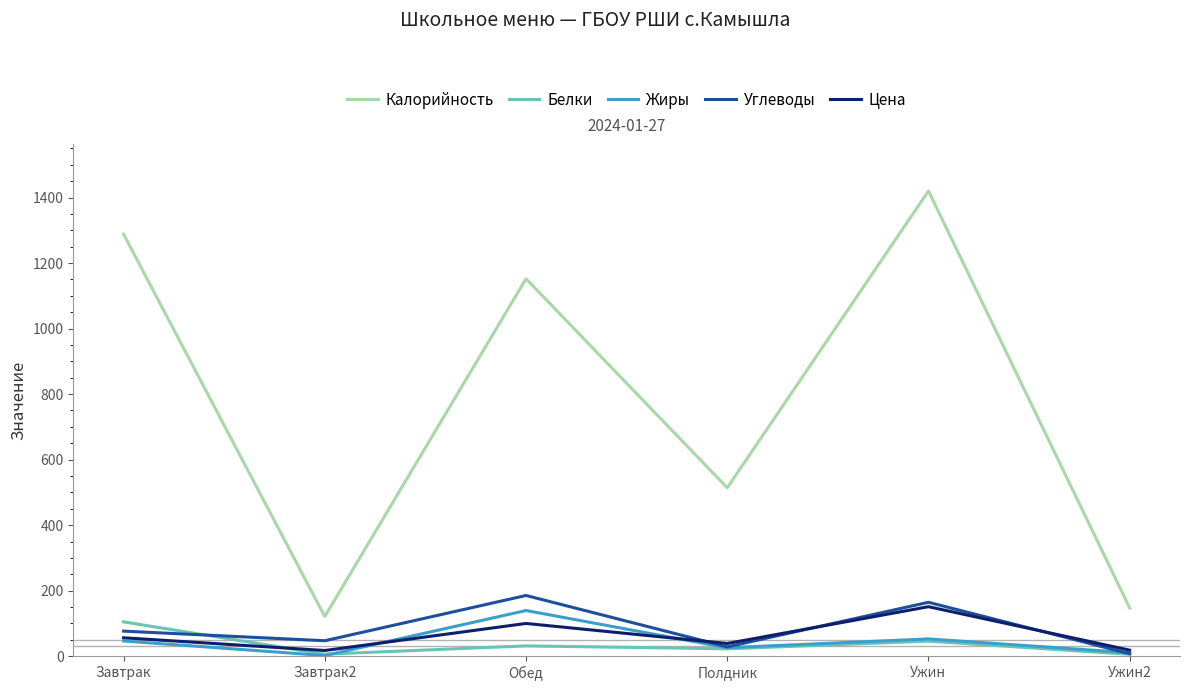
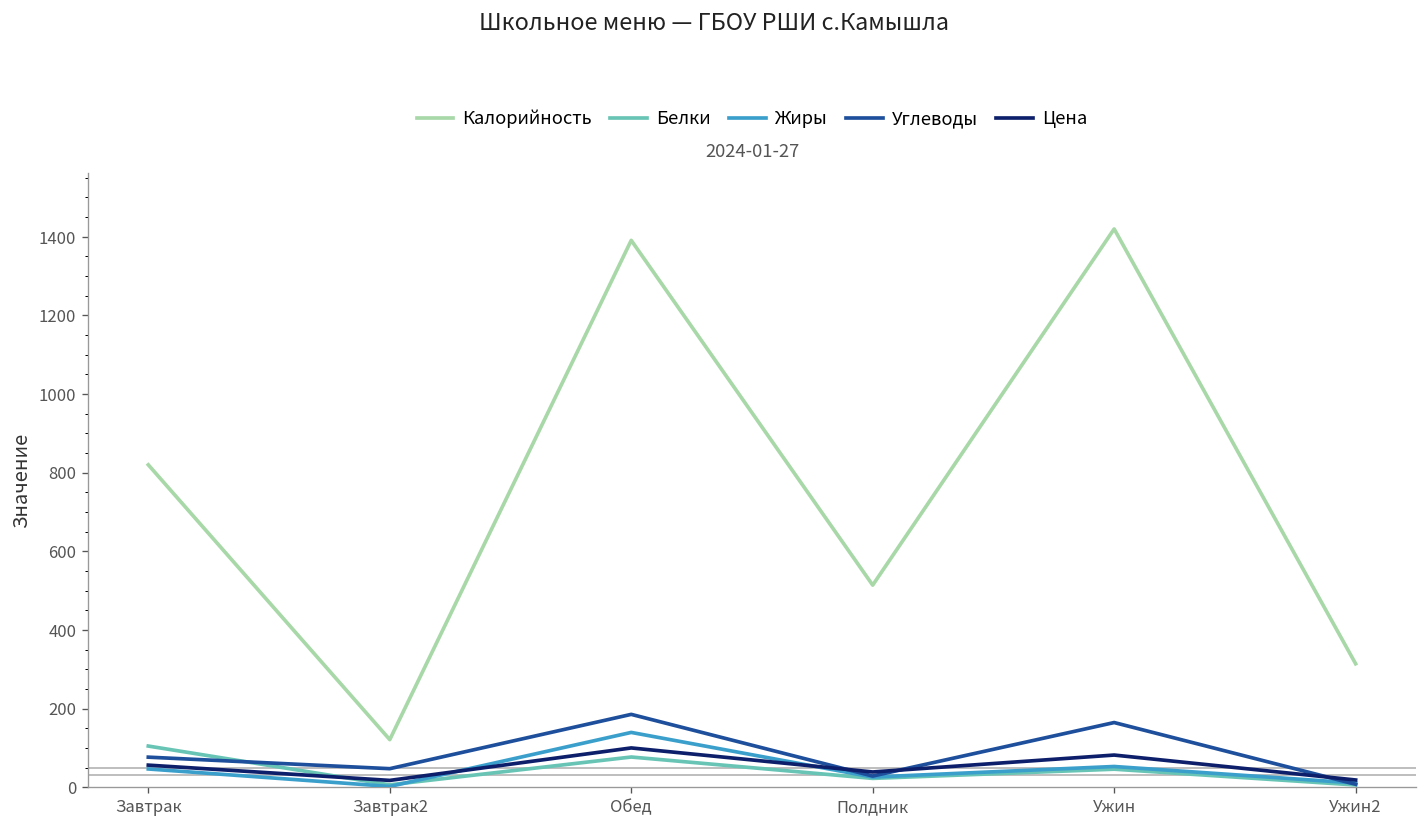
  {
    "Калорийность": {
-     "Завтрак": 1290,
+     "Завтрак": 820,
      "Завтрак2": 120,
-     "Обед": 1150,
+     "Обед": 1390,
      "Полдник": 510,
      "Ужин": 1420,
-     "Ужин2": 150
+     "Ужин2": 310
    },
    "Белки": {
      "Завтрак": 100,
-     "Обед": 30
+     "Обед": 80
    },
    "Жиры": {
      "Завтрак": 50,
      "Обед": 140
    },
    "Углеводы": {
      "Завтрак": 80,
      "Завтрак2": 50,
      "Обед": 190,
      "Ужин": 160
    },
    "Цена": {
      "Завтрак": 60,
      "Завтрак2": 20,
      "Обед": 100,
      "Полдник": 40,
-     "Ужин": 150
+     "Ужин": 80
    }
  }
